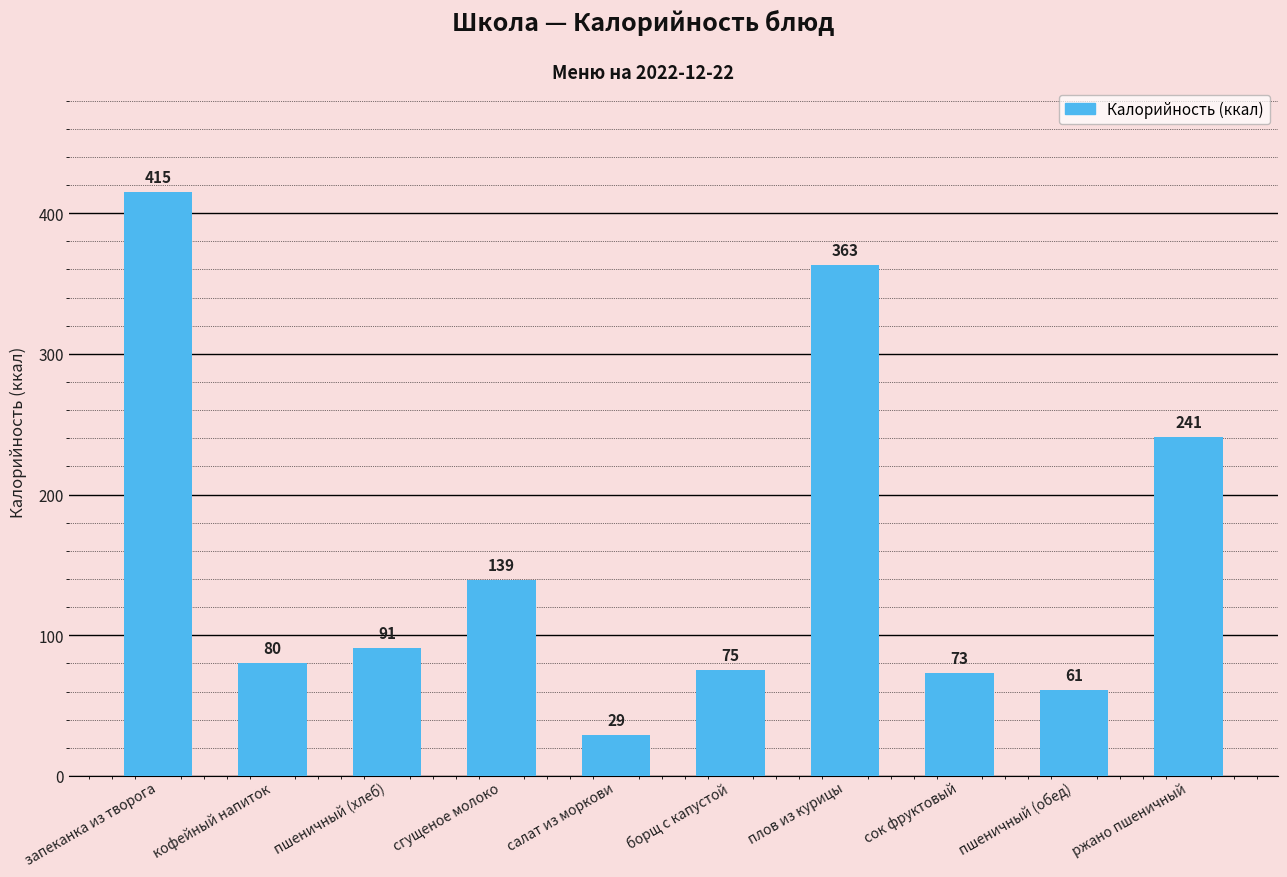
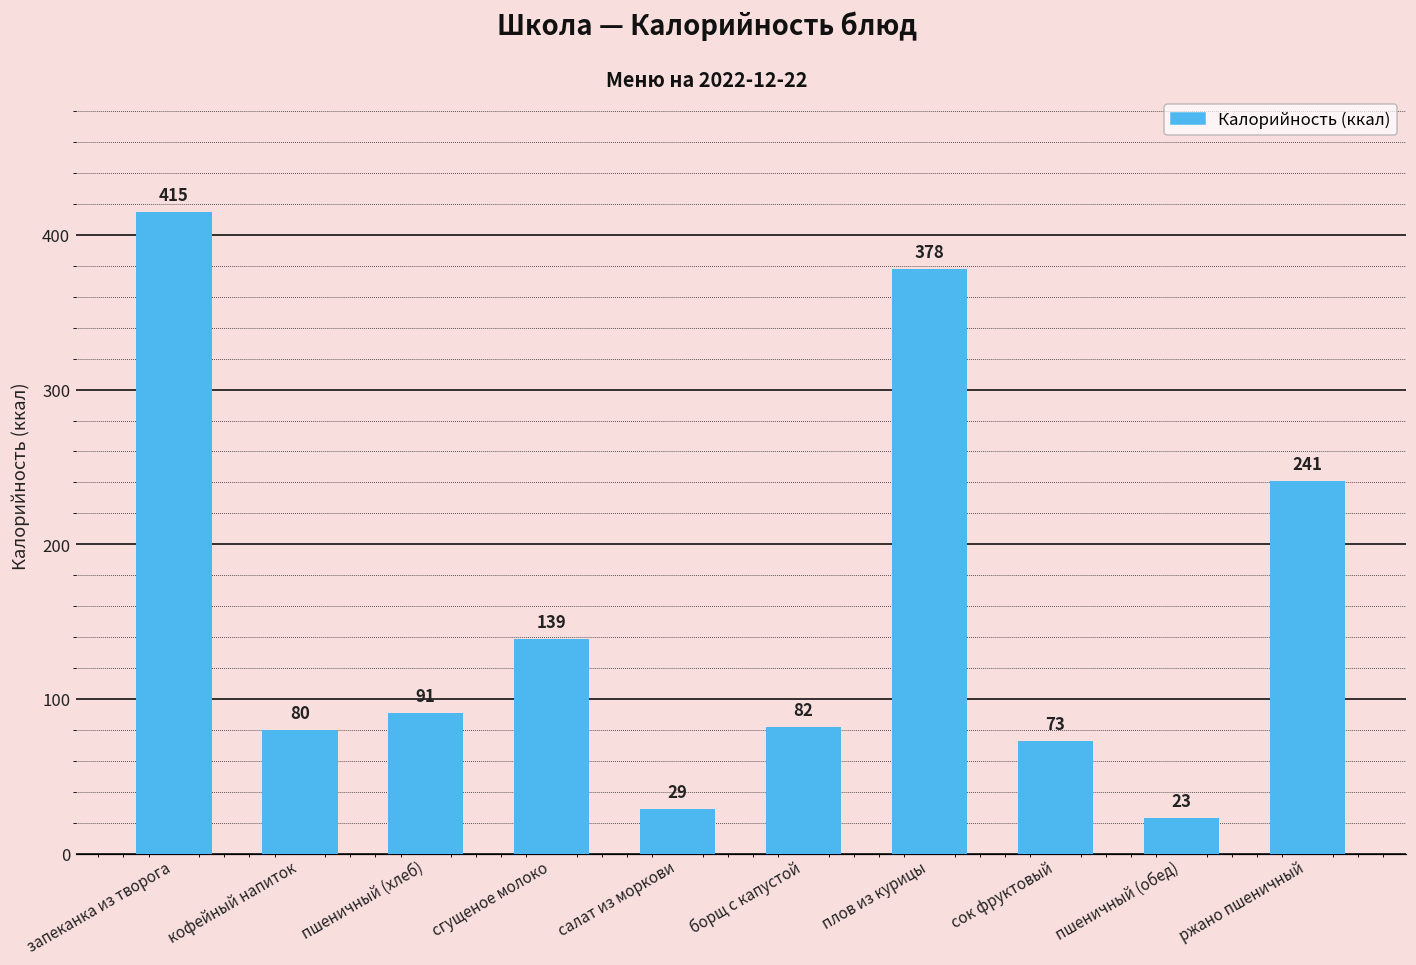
  {
    "запеканка из творога": 415,
    "кофейный напиток": 80,
    "пшеничный (хлеб)": 91,
    "сгущеное молоко": 139,
    "салат из моркови": 29,
-   "борщ с капустой": 75,
-   "плов из курицы": 363,
+   "борщ с капустой": 82,
+   "плов из курицы": 378,
    "сок фруктовый": 73,
-   "пшеничный (обед)": 61,
+   "пшеничный (обед)": 23,
    "ржано пшеничный": 241
  }
